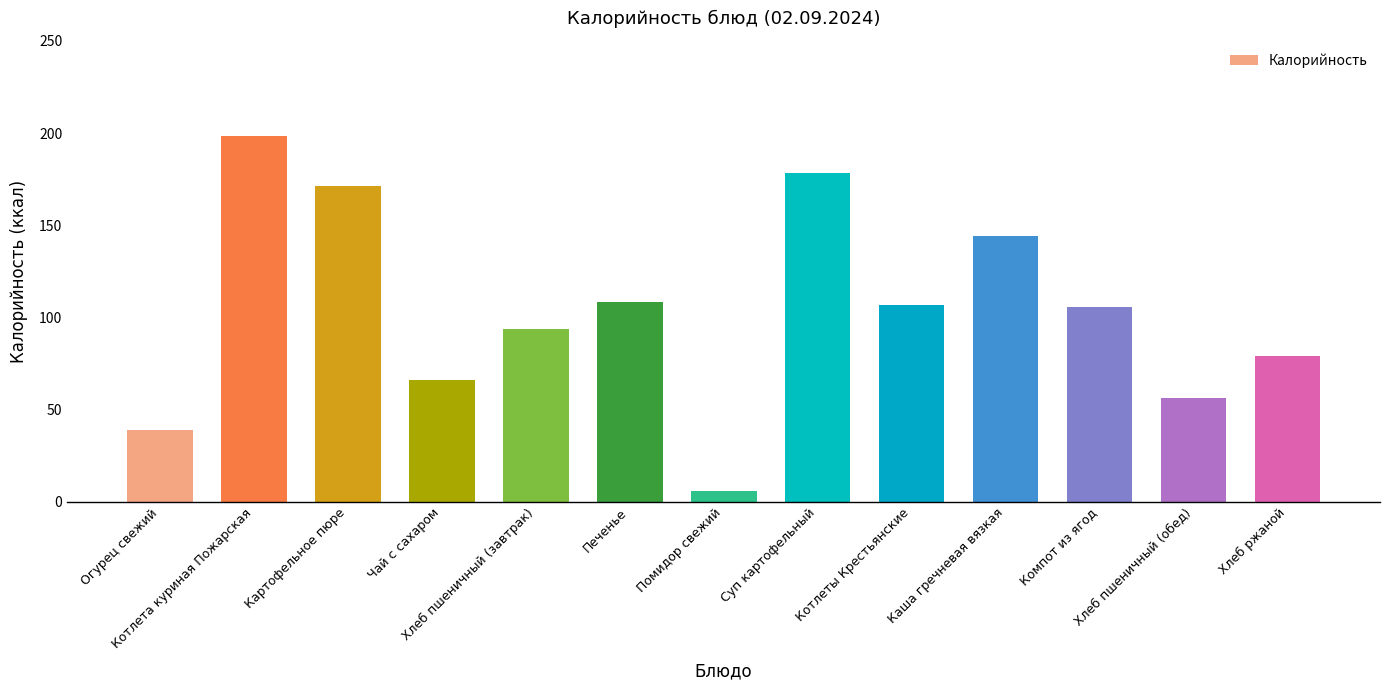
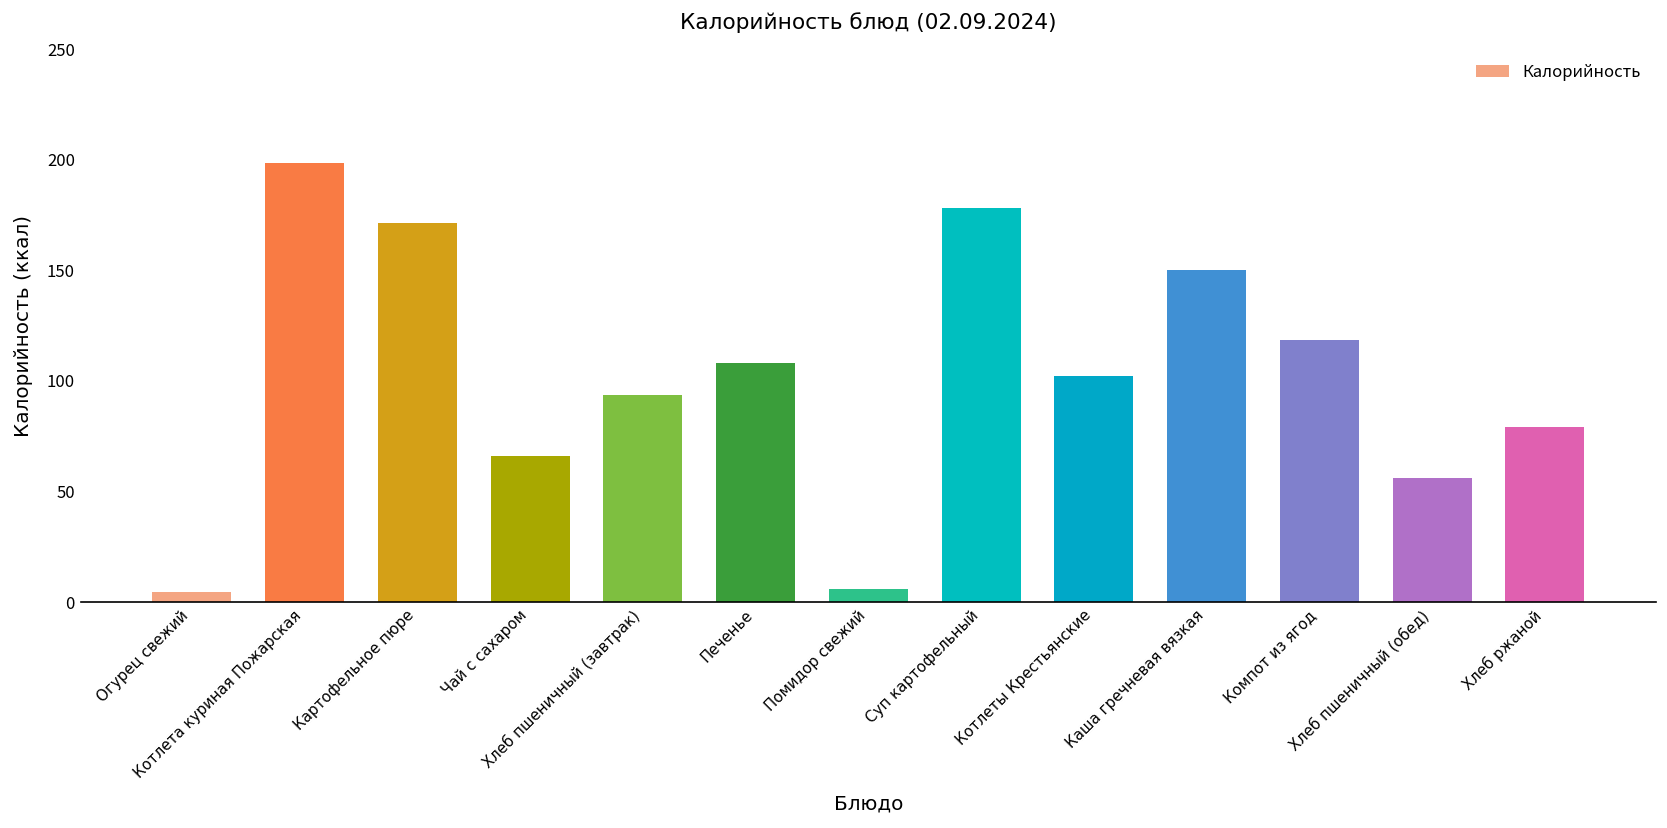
  {
-   "Огурец свежий": 39,
+   "Огурец свежий": 5,
    "Котлета куриная Пожарская": 199,
    "Картофельное пюре": 171,
    "Чай с сахаром": 66,
    "Хлеб пшеничный (завтрак)": 94,
    "Печенье": 108,
    "Помидор свежий": 6,
    "Суп картофельный": 178,
-   "Котлеты Крестьянские": 107,
-   "Каша гречневая вязкая": 144,
-   "Компот из ягод": 106,
+   "Котлеты Крестьянские": 102,
+   "Каша гречневая вязкая": 150,
+   "Компот из ягод": 118,
    "Хлеб пшеничный (обед)": 56,
    "Хлеб ржаной": 79
  }
